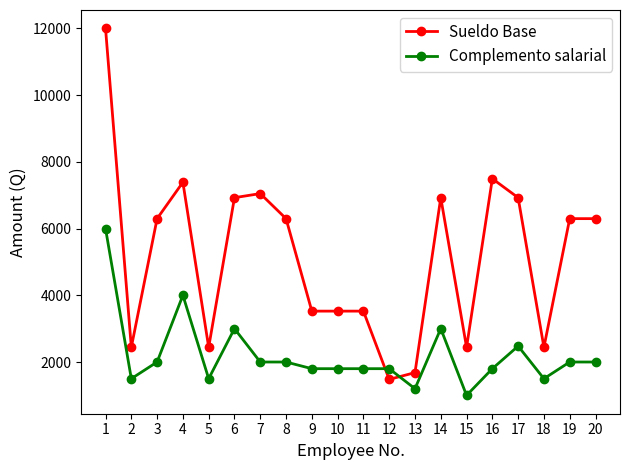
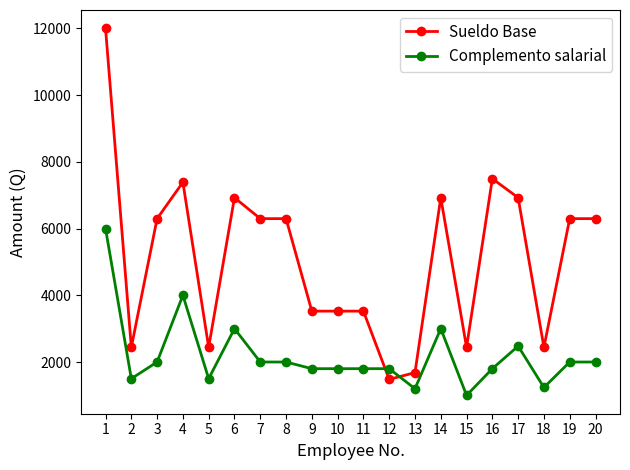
  {
    "Sueldo Base": {
      "1": 12000,
      "2": 2400,
      "3": 6300,
      "4": 7400,
      "5": 2400,
      "6": 6900,
-     "7": 7000,
+     "7": 6300,
      "8": 6300,
      "9": 3500,
      "10": 3500,
      "11": 3500,
      "12": 1500,
      "13": 1700,
      "14": 6900,
      "15": 2400,
      "16": 7500,
      "17": 6900,
      "18": 2400,
      "19": 6300,
      "20": 6300
    },
    "Complemento salarial": {
      "1": 6000,
      "2": 1500,
      "3": 2000,
      "4": 4000,
      "5": 1500,
      "6": 3000,
      "7": 2000,
      "8": 2000,
      "9": 1800,
      "10": 1800,
      "11": 1800,
      "12": 1800,
      "13": 1200,
      "14": 3000,
      "15": 1000,
      "16": 1800,
      "17": 2500,
-     "18": 1500,
+     "18": 1200,
      "19": 2000,
      "20": 2000
    }
  }
